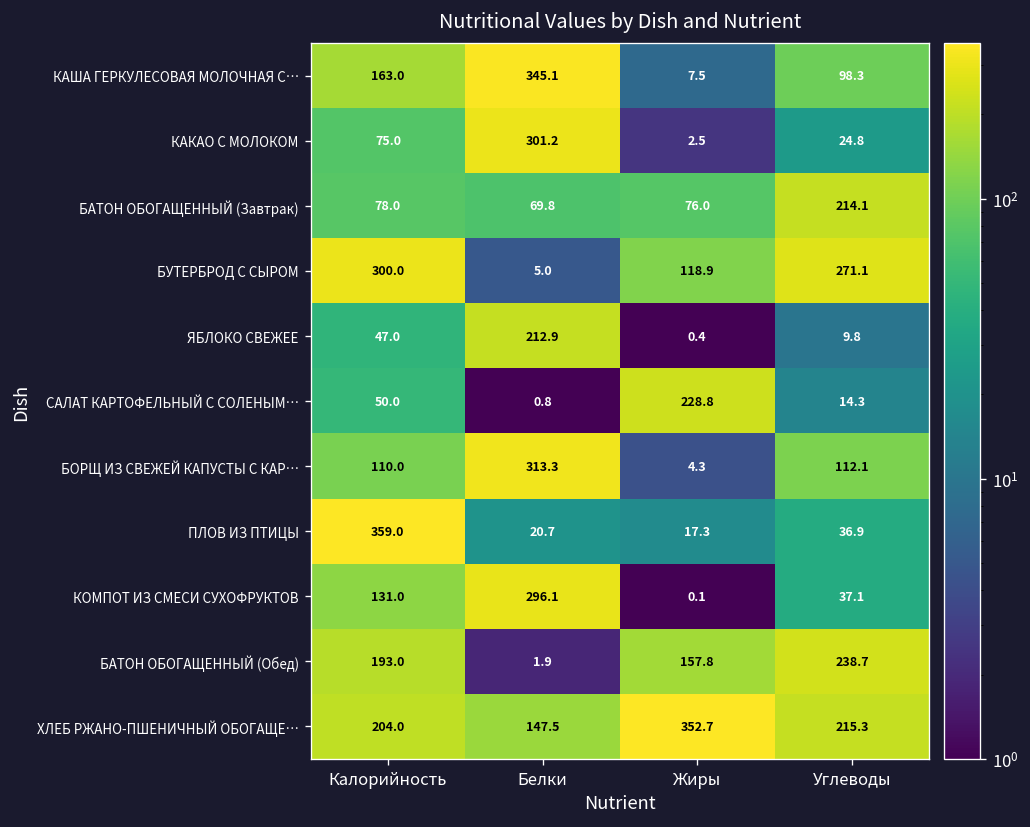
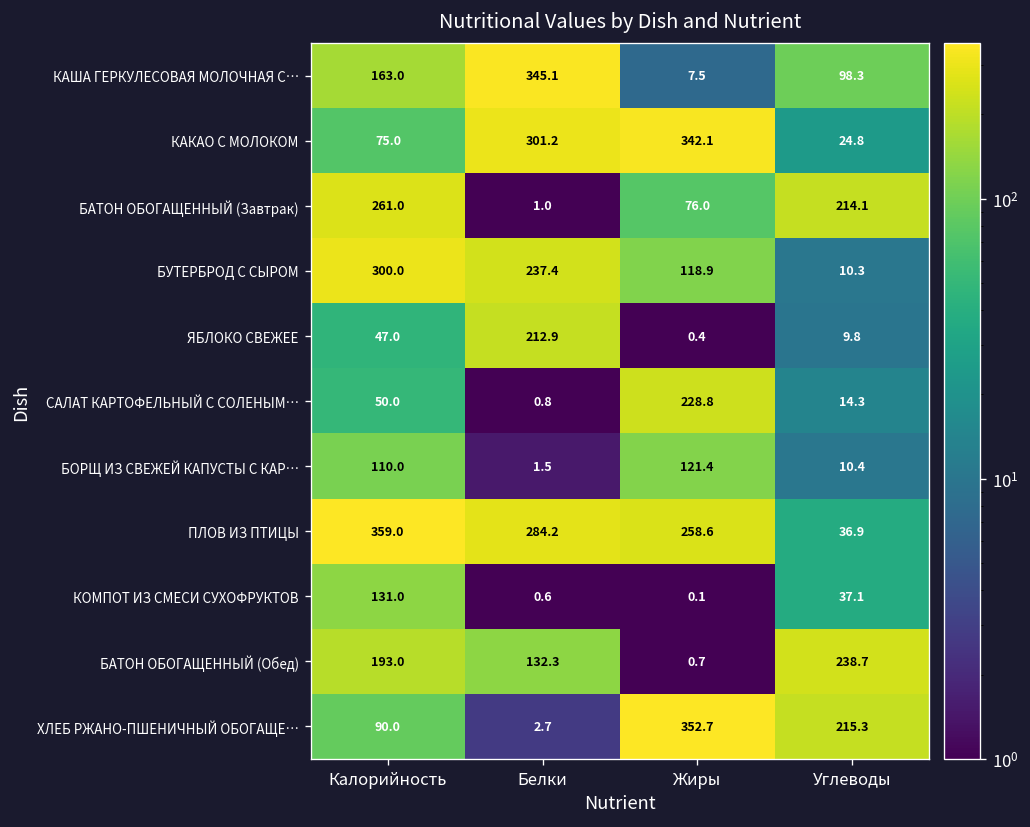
  {
    "КАША ГЕРКУЛЕСОВАЯ МОЛОЧНАЯ С…": {
      "Калорийность": 163.0,
      "Белки": 345.1,
      "Жиры": 7.5,
      "Углеводы": 98.3
    },
    "КАКАО С МОЛОКОМ": {
      "Калорийность": 75.0,
      "Белки": 301.2,
-     "Жиры": 2.5,
+     "Жиры": 342.1,
      "Углеводы": 24.8
    },
    "БАТОН ОБОГАЩЕННЫЙ (Завтрак)": {
-     "Калорийность": 78.0,
-     "Белки": 69.8,
+     "Калорийность": 261.0,
+     "Белки": 1.0,
      "Жиры": 76.0,
      "Углеводы": 214.1
    },
    "БУТЕРБРОД С СЫРОМ": {
      "Калорийность": 300.0,
-     "Белки": 5.0,
+     "Белки": 237.4,
      "Жиры": 118.9,
-     "Углеводы": 271.1
+     "Углеводы": 10.3
    },
    "ЯБЛОКО СВЕЖЕЕ": {
      "Калорийность": 47.0,
      "Белки": 212.9,
      "Жиры": 0.4,
      "Углеводы": 9.8
    },
    "САЛАТ КАРТОФЕЛЬНЫЙ С СОЛЕНЫМ…": {
      "Калорийность": 50.0,
      "Белки": 0.8,
      "Жиры": 228.8,
      "Углеводы": 14.3
    },
    "БОРЩ ИЗ СВЕЖЕЙ КАПУСТЫ С КАР…": {
      "Калорийность": 110.0,
-     "Белки": 313.3,
-     "Жиры": 4.3,
-     "Углеводы": 112.1
+     "Белки": 1.5,
+     "Жиры": 121.4,
+     "Углеводы": 10.4
    },
    "ПЛОВ ИЗ ПТИЦЫ": {
      "Калорийность": 359.0,
-     "Белки": 20.7,
-     "Жиры": 17.3,
+     "Белки": 284.2,
+     "Жиры": 258.6,
      "Углеводы": 36.9
    },
    "КОМПОТ ИЗ СМЕСИ СУХОФРУКТОВ": {
      "Калорийность": 131.0,
-     "Белки": 296.1,
+     "Белки": 0.6,
      "Жиры": 0.1,
      "Углеводы": 37.1
    },
    "БАТОН ОБОГАЩЕННЫЙ (Обед)": {
      "Калорийность": 193.0,
-     "Белки": 1.9,
-     "Жиры": 157.8,
+     "Белки": 132.3,
+     "Жиры": 0.7,
      "Углеводы": 238.7
    },
    "ХЛЕБ РЖАНО-ПШЕНИЧНЫЙ ОБОГАЩЕ…": {
-     "Калорийность": 204.0,
-     "Белки": 147.5,
+     "Калорийность": 90.0,
+     "Белки": 2.7,
      "Жиры": 352.7,
      "Углеводы": 215.3
    }
  }
